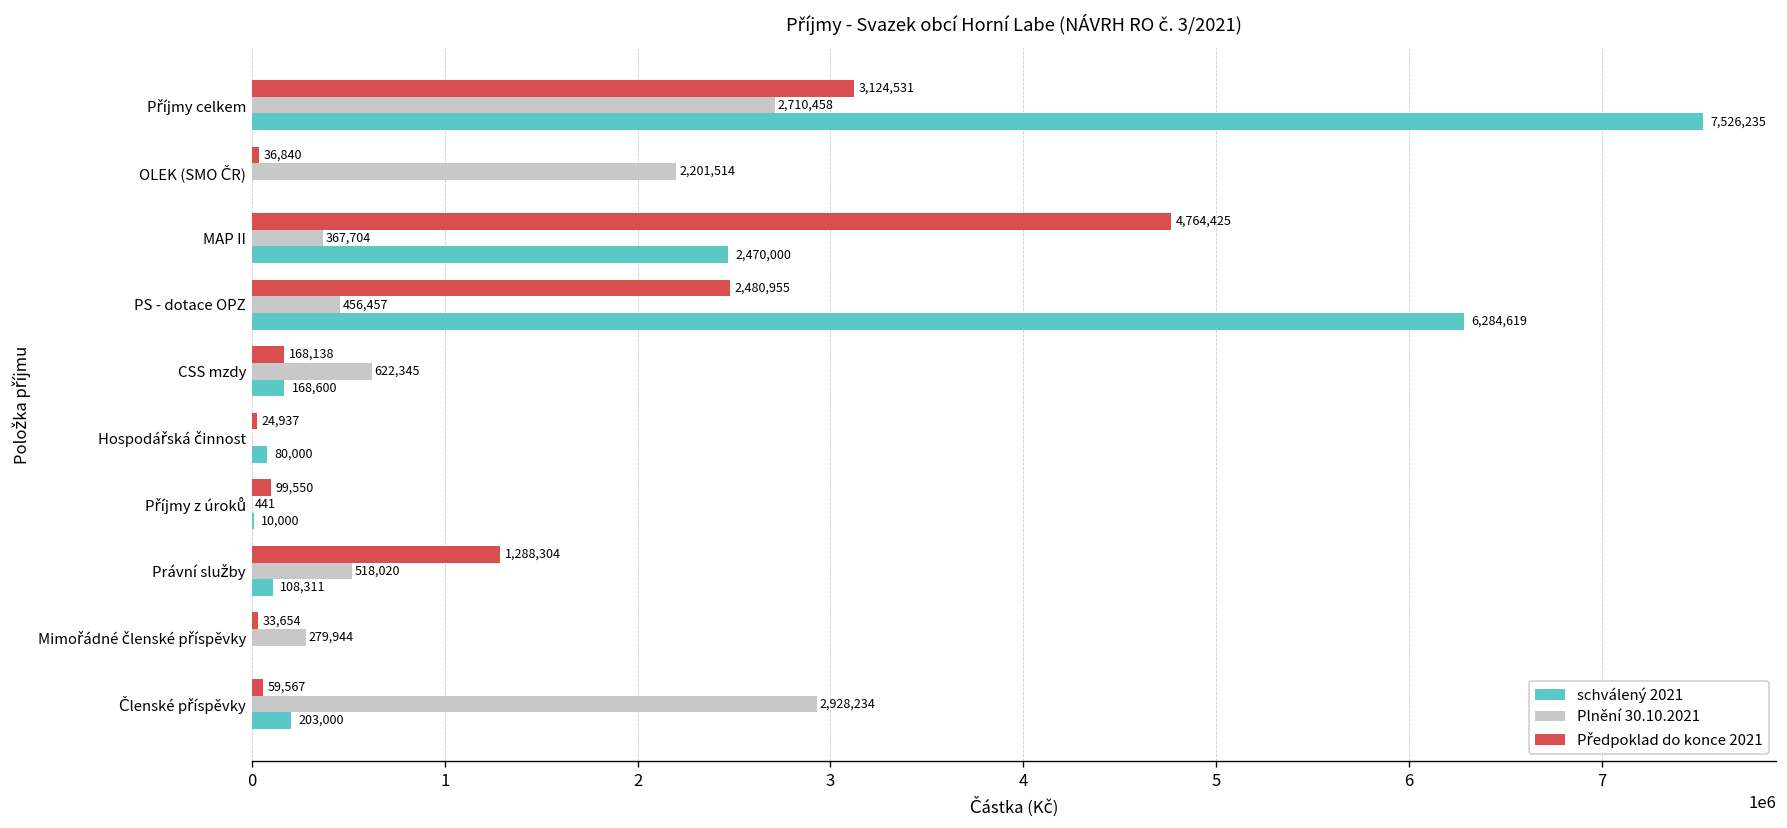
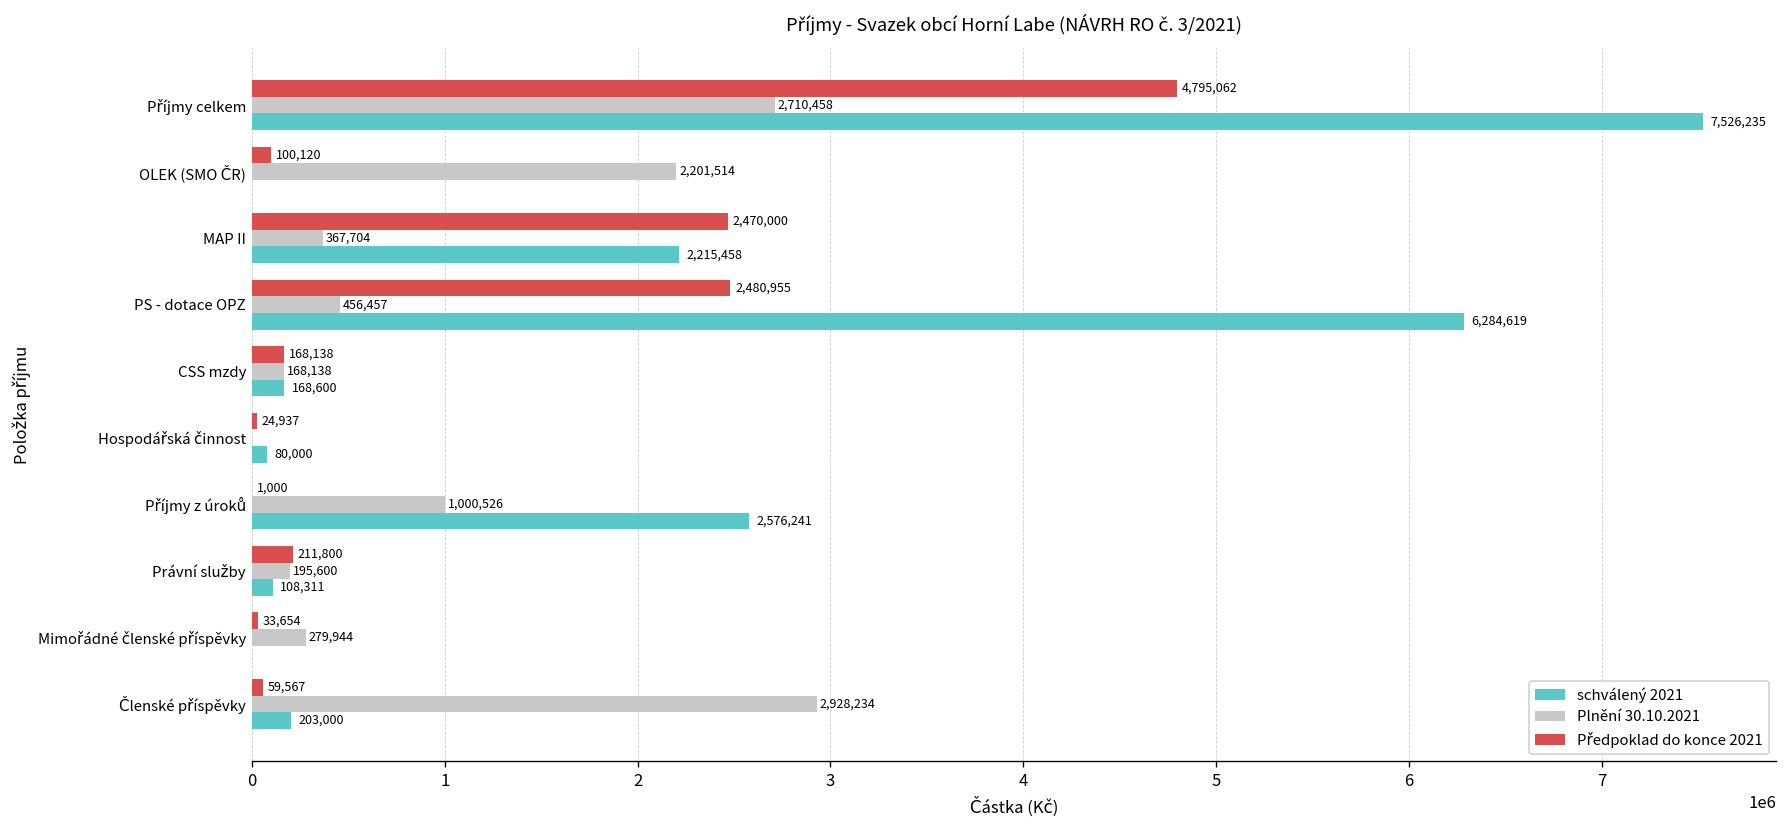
  {
    "schválený 2021": {
      "Příjmy celkem": "7,526,235",
-     "MAP II": "2,470,000",
+     "MAP II": "2,215,458",
      "PS - dotace OPZ": "6,284,619",
      "CSS mzdy": "168,600",
      "Hospodářská činnost": "80,000",
-     "Příjmy z úroků": "10,000",
+     "Příjmy z úroků": "2,576,241",
      "Právní služby": "108,311",
      "Členské příspěvky": "203,000"
    },
    "Plnění 30.10.2021": {
      "Příjmy celkem": "2,710,458",
      "OLEK (SMO ČR)": "2,201,514",
      "MAP II": "367,704",
      "PS - dotace OPZ": "456,457",
-     "CSS mzdy": "622,345",
-     "Příjmy z úroků": "441",
-     "Právní služby": "518,020",
+     "CSS mzdy": "168,138",
+     "Příjmy z úroků": "1,000,526",
+     "Právní služby": "195,600",
      "Mimořádné členské příspěvky": "279,944",
      "Členské příspěvky": "2,928,234"
    },
    "Předpoklad do konce 2021": {
-     "Příjmy celkem": "3,124,531",
-     "OLEK (SMO ČR)": "36,840",
-     "MAP II": "4,764,425",
+     "Příjmy celkem": "4,795,062",
+     "OLEK (SMO ČR)": "100,120",
+     "MAP II": "2,470,000",
      "PS - dotace OPZ": "2,480,955",
      "CSS mzdy": "168,138",
      "Hospodářská činnost": "24,937",
-     "Příjmy z úroků": "99,550",
-     "Právní služby": "1,288,304",
+     "Příjmy z úroků": "1,000",
+     "Právní služby": "211,800",
      "Mimořádné členské příspěvky": "33,654",
      "Členské příspěvky": "59,567"
    }
  }
